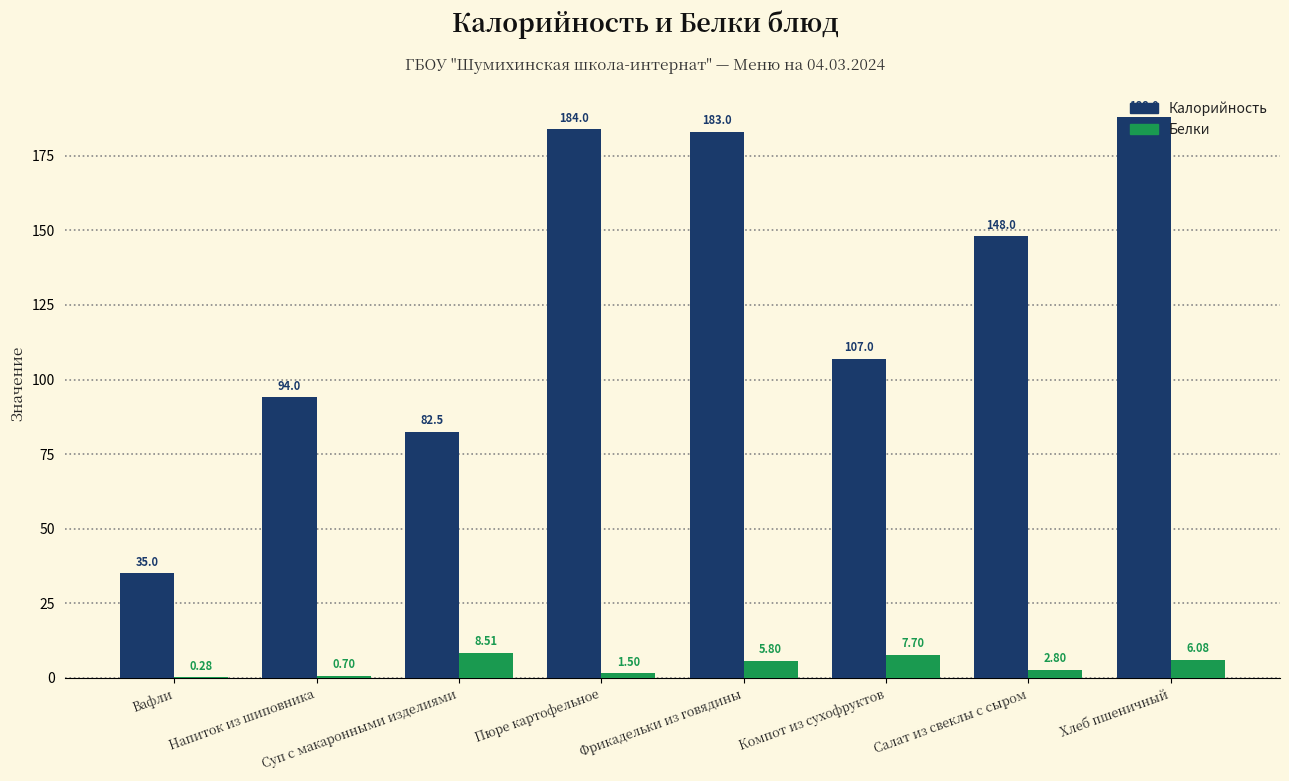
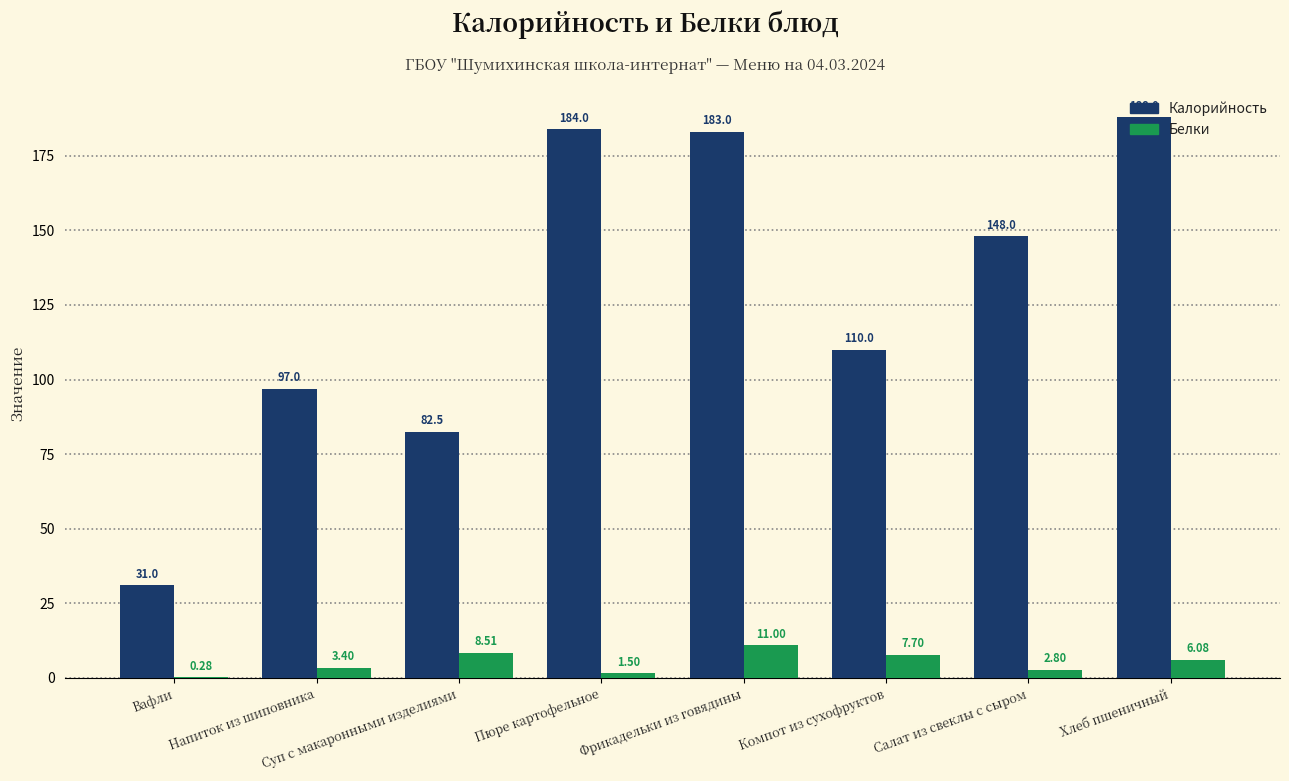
  {
    "Калорийность": {
-     "Вафли": 35.0,
-     "Напиток из шиповника": 94.0,
+     "Вафли": 31.0,
+     "Напиток из шиповника": 97.0,
      "Суп с макаронными изделиями": 82.5,
      "Пюре картофельное": 184.0,
      "Фрикадельки из говядины": 183.0,
-     "Компот из сухофруктов": 107.0,
+     "Компот из сухофруктов": 110.0,
      "Салат из свеклы с сыром": 148.0
    },
    "Белки": {
      "Вафли": 0.28,
-     "Напиток из шиповника": 0.70,
+     "Напиток из шиповника": 3.40,
      "Суп с макаронными изделиями": 8.51,
      "Пюре картофельное": 1.50,
-     "Фрикадельки из говядины": 5.80,
+     "Фрикадельки из говядины": 11.00,
      "Компот из сухофруктов": 7.70,
      "Салат из свеклы с сыром": 2.80,
      "Хлеб пшеничный": 6.08
    }
  }
